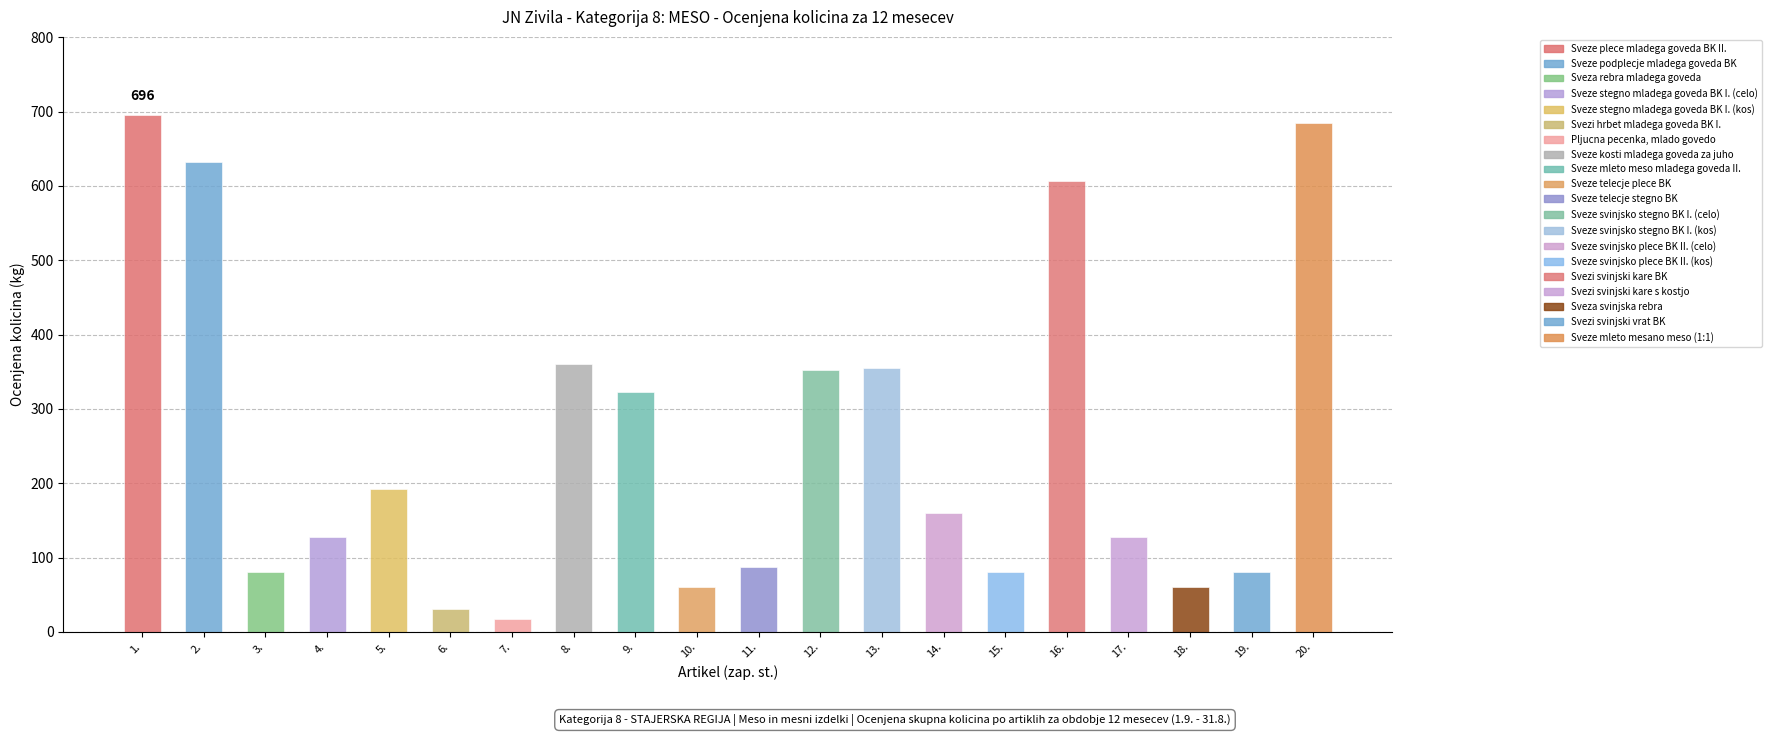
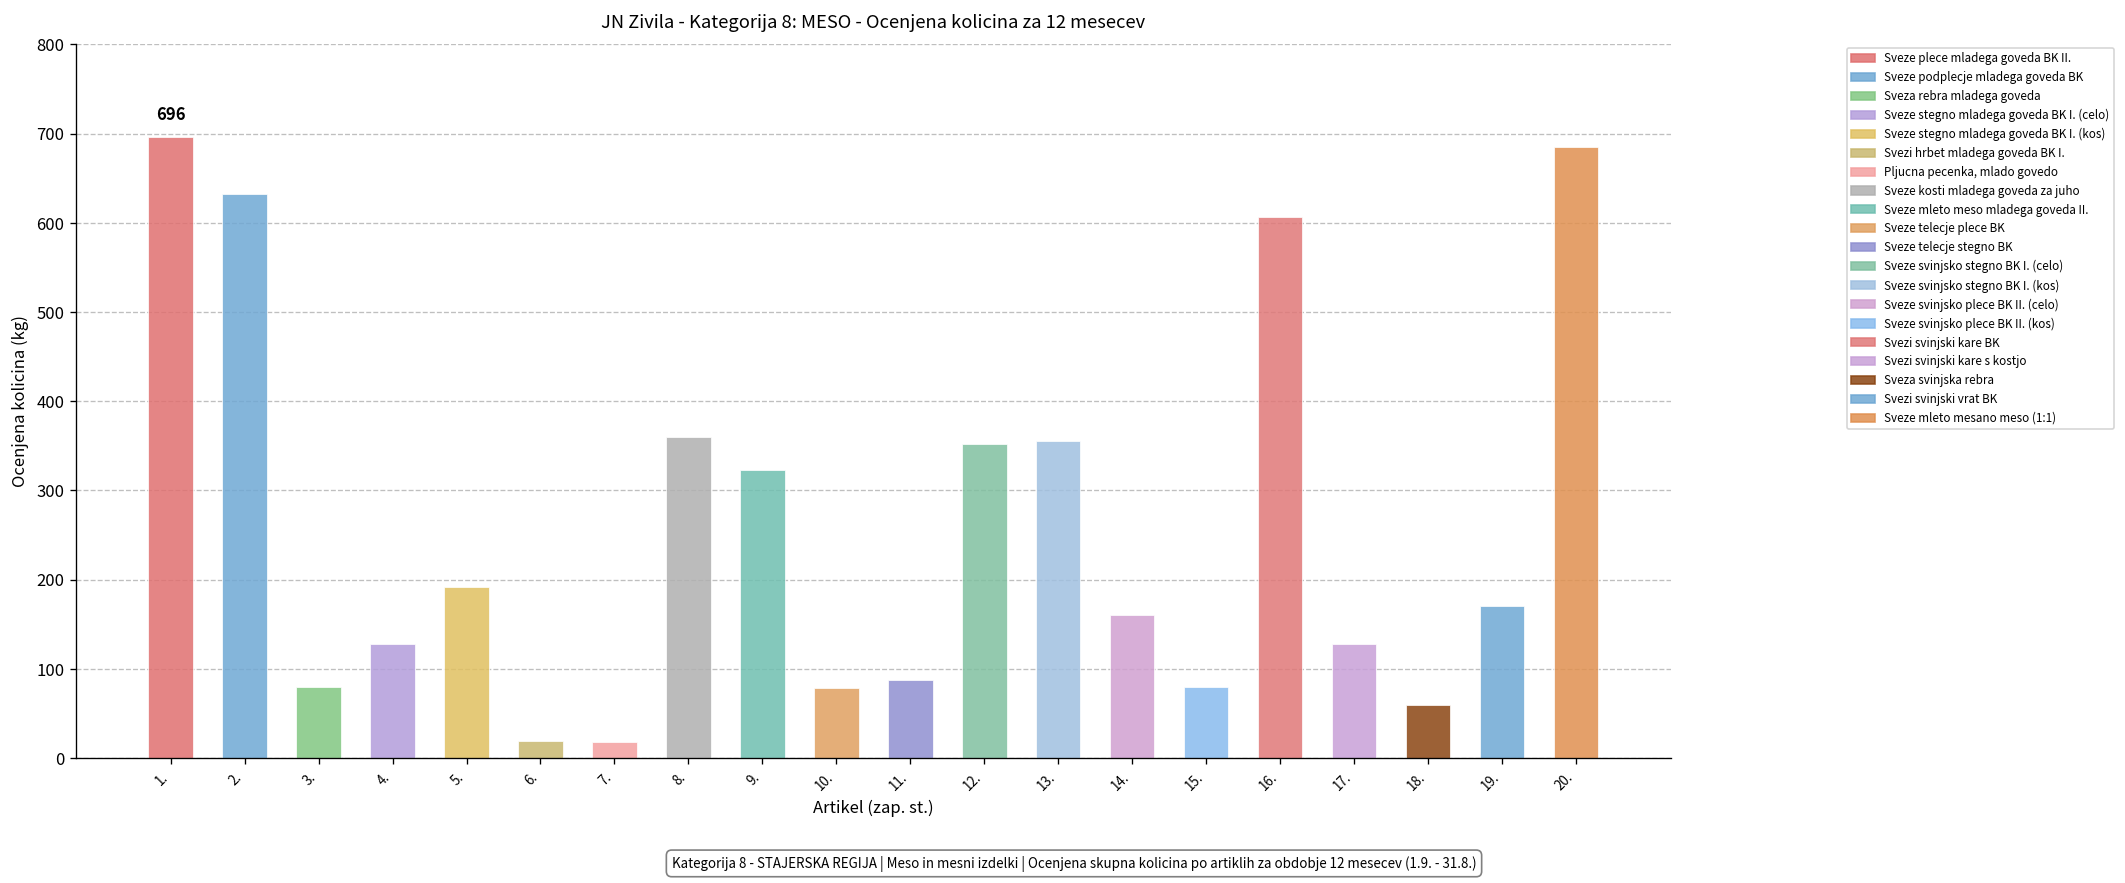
  {
    "2.": 630,
    "3.": 80,
    "4.": 130,
    "5.": 190,
-   "6.": 30,
+   "6.": 20,
    "7.": 20,
    "8.": 360,
    "9.": 320,
-   "10.": 60,
+   "10.": 80,
    "11.": 90,
    "12.": 350,
    "13.": 360,
    "14.": 160,
    "15.": 80,
    "16.": 610,
    "17.": 130,
    "18.": 60,
-   "19.": 80,
+   "19.": 170,
    "20.": 690
  }
